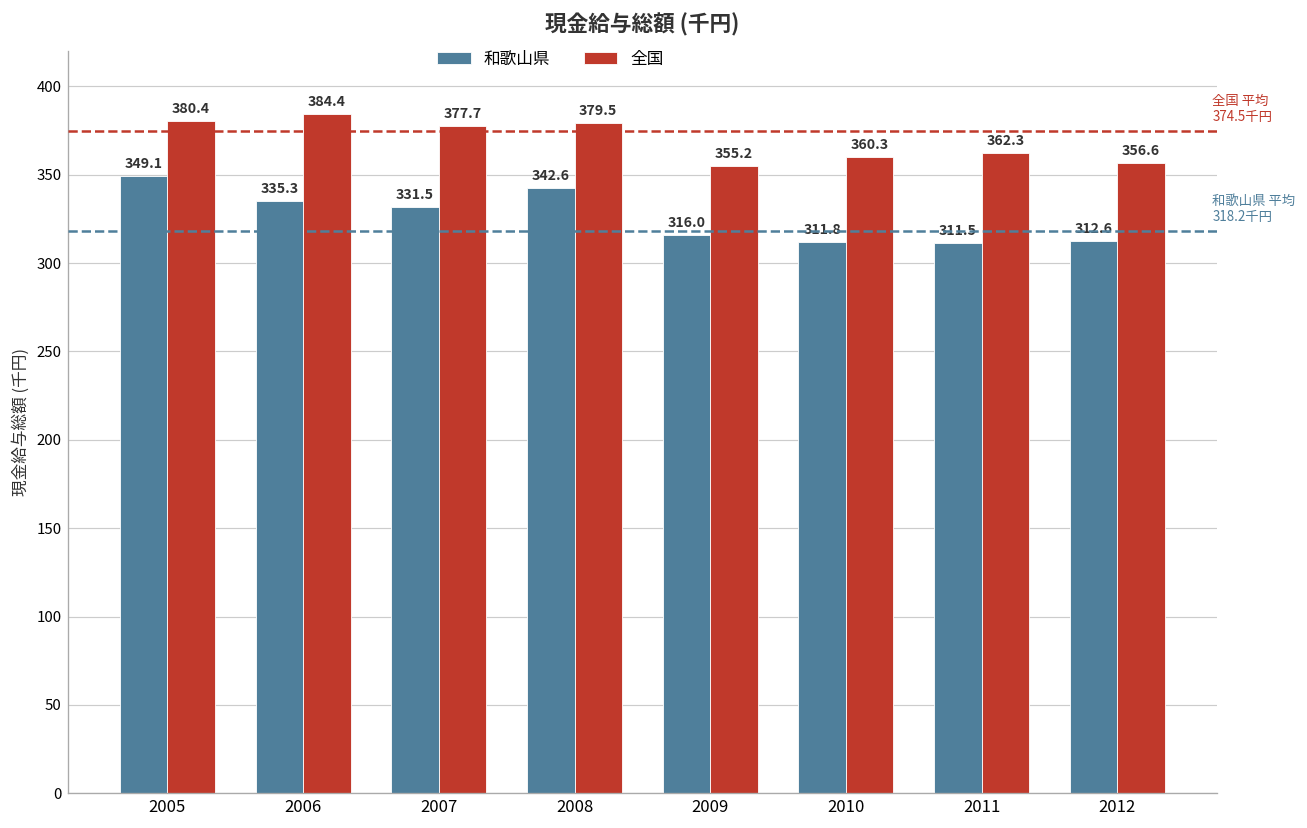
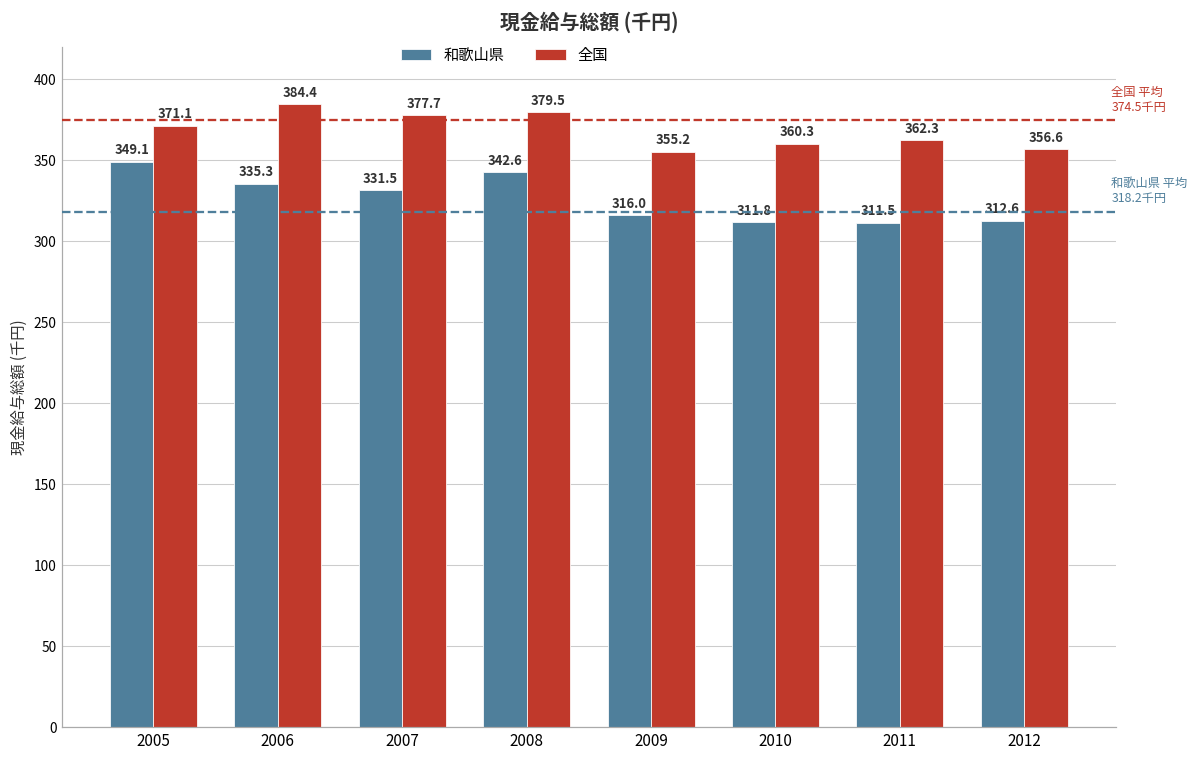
  {
    "和歌山県": {
      "2005": 349.1,
      "2006": 335.3,
      "2007": 331.5,
      "2008": 342.6,
      "2009": 316.0,
      "2010": 311.8,
      "2011": 311.5,
      "2012": 312.6
    },
    "全国": {
-     "2005": 380.4,
+     "2005": 371.1,
      "2006": 384.4,
      "2007": 377.7,
      "2008": 379.5,
      "2009": 355.2,
      "2010": 360.3,
      "2011": 362.3,
      "2012": 356.6
    }
  }
